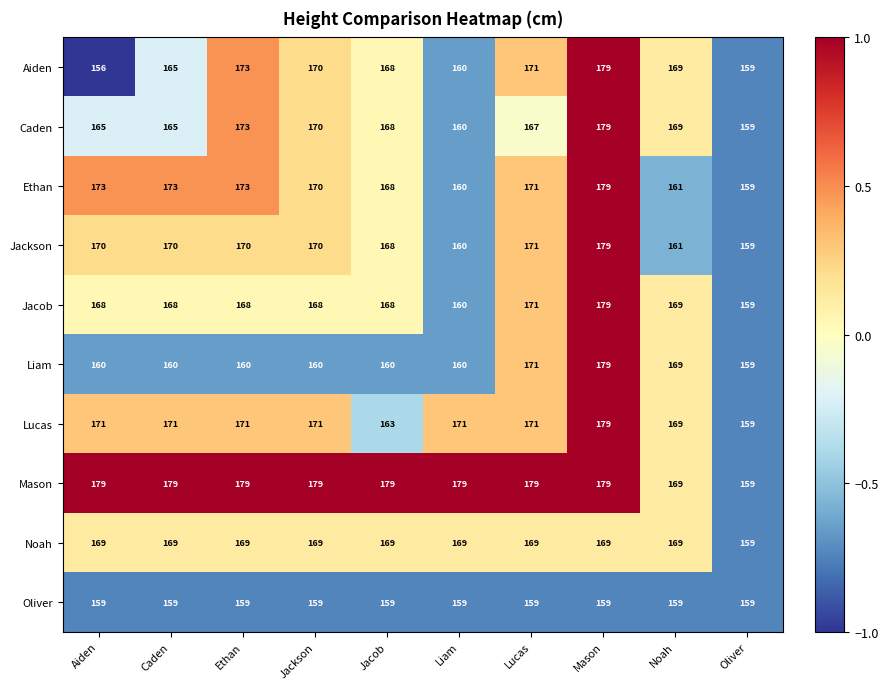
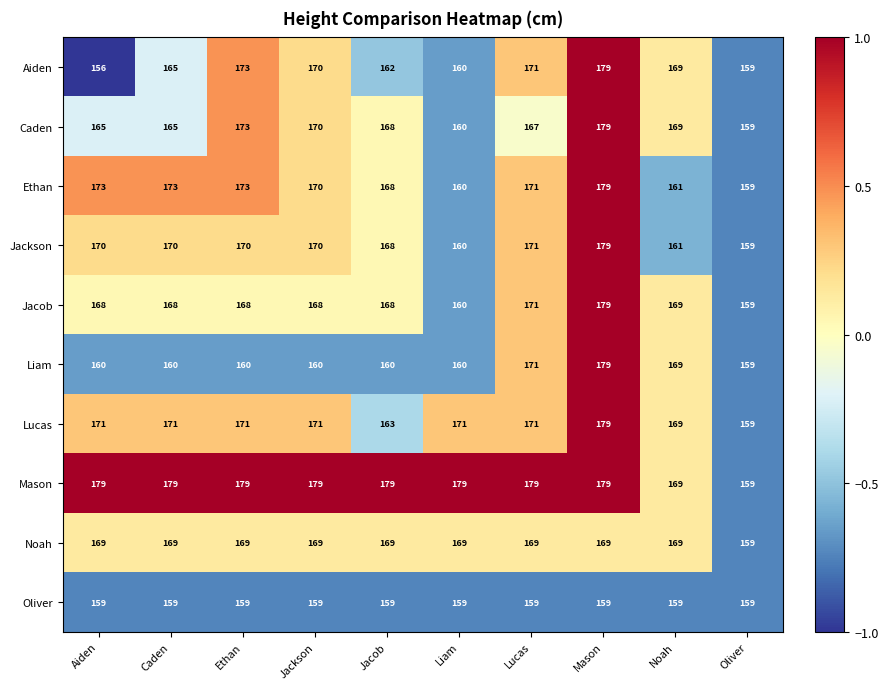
  {
    "Aiden": {
      "Aiden": 156,
      "Caden": 165,
      "Ethan": 173,
      "Jackson": 170,
-     "Jacob": 168,
+     "Jacob": 162,
      "Liam": 160,
      "Lucas": 171,
      "Mason": 179,
      "Noah": 169,
      "Oliver": 159
    },
    "Caden": {
      "Aiden": 165,
      "Caden": 165,
      "Ethan": 173,
      "Jackson": 170,
      "Jacob": 168,
      "Liam": 160,
      "Lucas": 167,
      "Mason": 179,
      "Noah": 169,
      "Oliver": 159
    },
    "Ethan": {
      "Aiden": 173,
      "Caden": 173,
      "Ethan": 173,
      "Jackson": 170,
      "Jacob": 168,
      "Liam": 160,
      "Lucas": 171,
      "Mason": 179,
      "Noah": 161,
      "Oliver": 159
    },
    "Jackson": {
      "Aiden": 170,
      "Caden": 170,
      "Ethan": 170,
      "Jackson": 170,
      "Jacob": 168,
      "Liam": 160,
      "Lucas": 171,
      "Mason": 179,
      "Noah": 161,
      "Oliver": 159
    },
    "Jacob": {
      "Aiden": 168,
      "Caden": 168,
      "Ethan": 168,
      "Jackson": 168,
      "Jacob": 168,
      "Liam": 160,
      "Lucas": 171,
      "Mason": 179,
      "Noah": 169,
      "Oliver": 159
    },
    "Liam": {
      "Aiden": 160,
      "Caden": 160,
      "Ethan": 160,
      "Jackson": 160,
      "Jacob": 160,
      "Liam": 160,
      "Lucas": 171,
      "Mason": 179,
      "Noah": 169,
      "Oliver": 159
    },
    "Lucas": {
      "Aiden": 171,
      "Caden": 171,
      "Ethan": 171,
      "Jackson": 171,
      "Jacob": 163,
      "Liam": 171,
      "Lucas": 171,
      "Mason": 179,
      "Noah": 169,
      "Oliver": 159
    },
    "Mason": {
      "Aiden": 179,
      "Caden": 179,
      "Ethan": 179,
      "Jackson": 179,
      "Jacob": 179,
      "Liam": 179,
      "Lucas": 179,
      "Mason": 179,
      "Noah": 169,
      "Oliver": 159
    },
    "Noah": {
      "Aiden": 169,
      "Caden": 169,
      "Ethan": 169,
      "Jackson": 169,
      "Jacob": 169,
      "Liam": 169,
      "Lucas": 169,
      "Mason": 169,
      "Noah": 169,
      "Oliver": 159
    },
    "Oliver": {
      "Aiden": 159,
      "Caden": 159,
      "Ethan": 159,
      "Jackson": 159,
      "Jacob": 159,
      "Liam": 159,
      "Lucas": 159,
      "Mason": 159,
      "Noah": 159,
      "Oliver": 159
    }
  }
